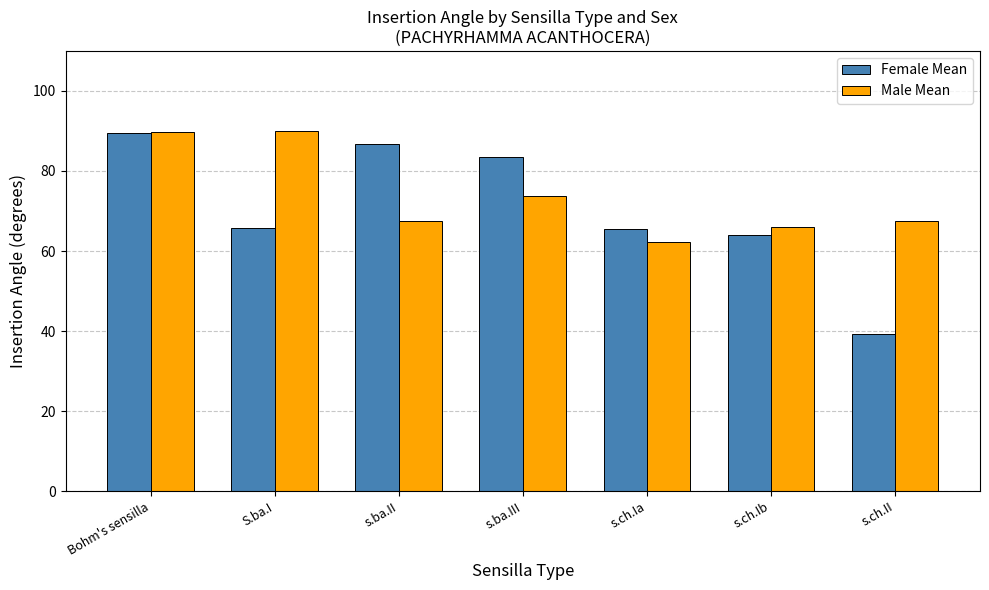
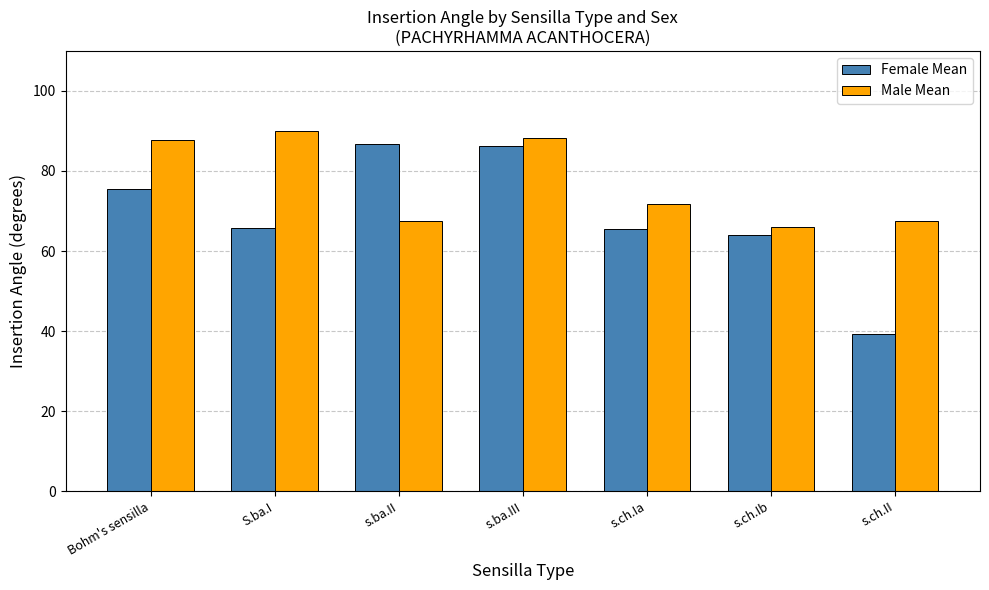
  {
    "Female Mean": {
-     "Bohm's sensilla": 89,
+     "Bohm's sensilla": 75,
      "S.ba.I": 66,
      "s.ba.II": 87,
-     "s.ba.III": 83,
+     "s.ba.III": 86,
      "s.ch.Ia": 66,
      "s.ch.Ib": 64,
      "s.ch.II": 39
    },
    "Male Mean": {
-     "Bohm's sensilla": 90,
+     "Bohm's sensilla": 88,
      "S.ba.I": 90,
      "s.ba.II": 67,
-     "s.ba.III": 74,
-     "s.ch.Ia": 62,
+     "s.ba.III": 88,
+     "s.ch.Ia": 72,
      "s.ch.Ib": 66,
      "s.ch.II": 67
    }
  }
